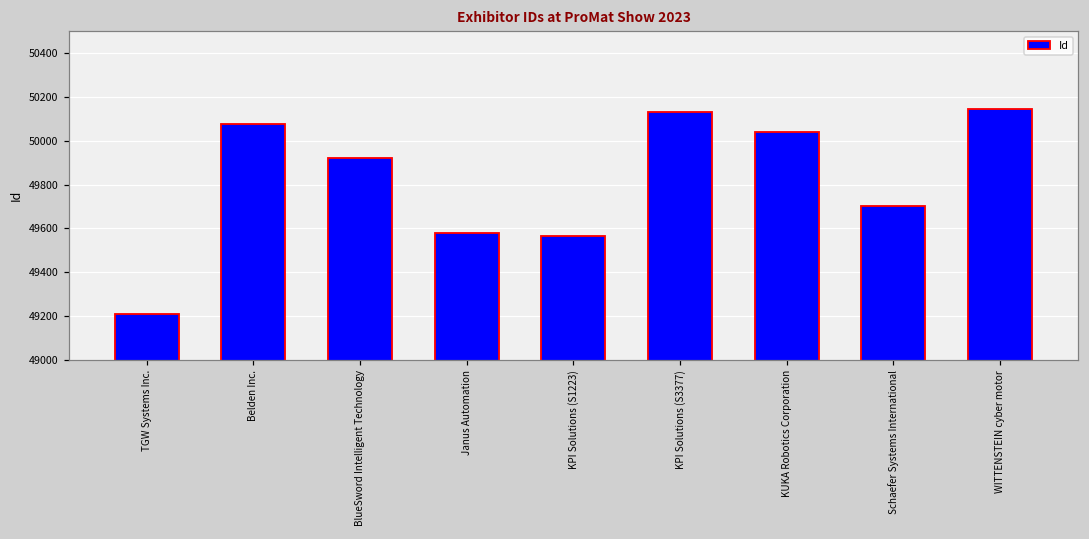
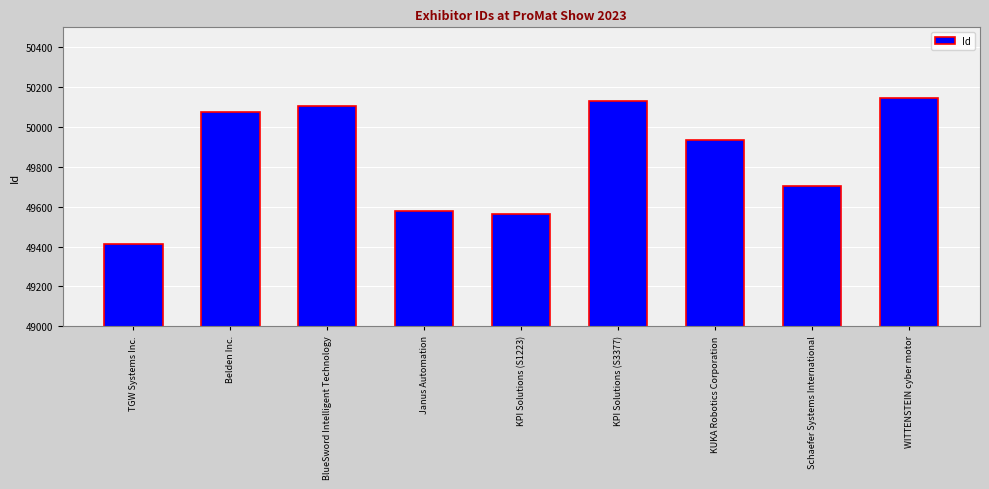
  {
-   "TGW Systems Inc.": 49210,
+   "TGW Systems Inc.": 49410,
    "Belden Inc.": 50080,
-   "BlueSword Intelligent Technology": 49920,
+   "BlueSword Intelligent Technology": 50110,
    "Janus Automation": 49580,
    "KPI Solutions (S1223)": 49560,
    "KPI Solutions (S3377)": 50130,
-   "KUKA Robotics Corporation": 50040,
+   "KUKA Robotics Corporation": 49940,
    "Schaefer Systems International": 49700,
    "WITTENSTEIN cyber motor": 50140
  }
